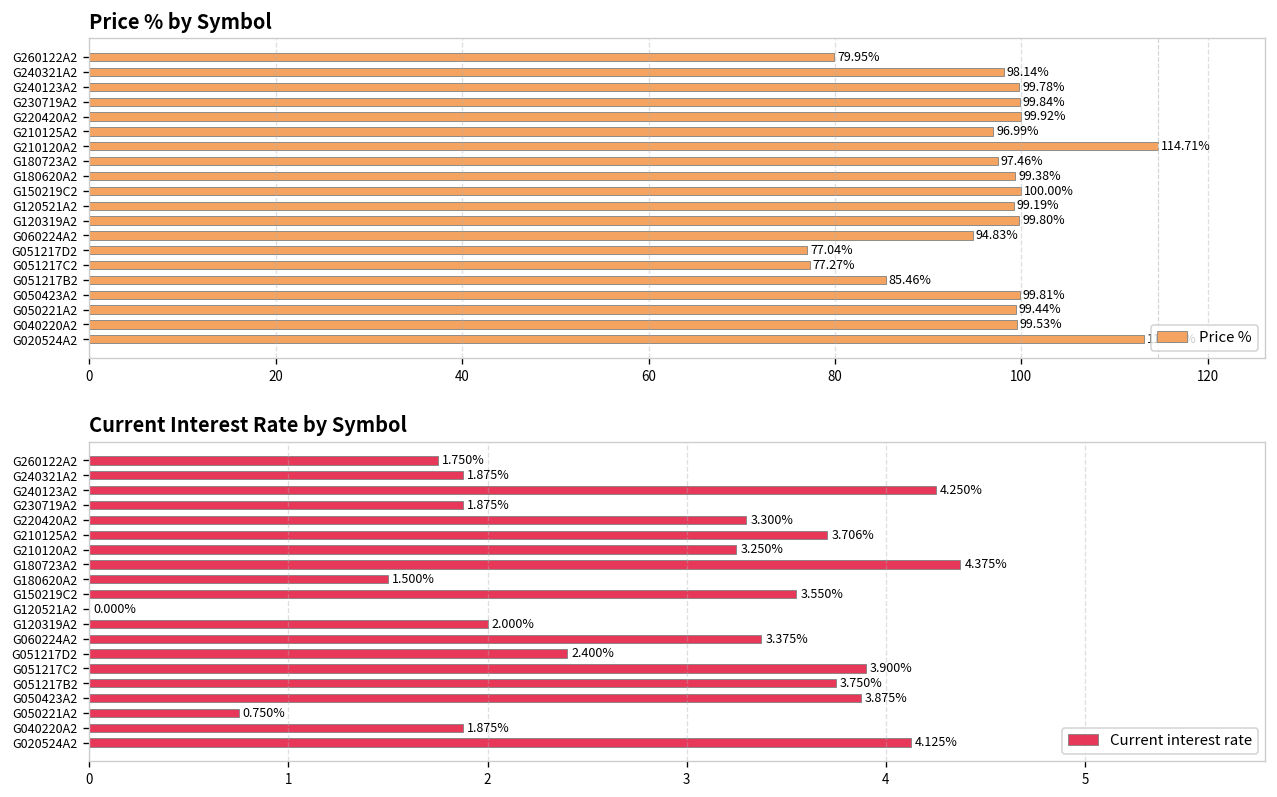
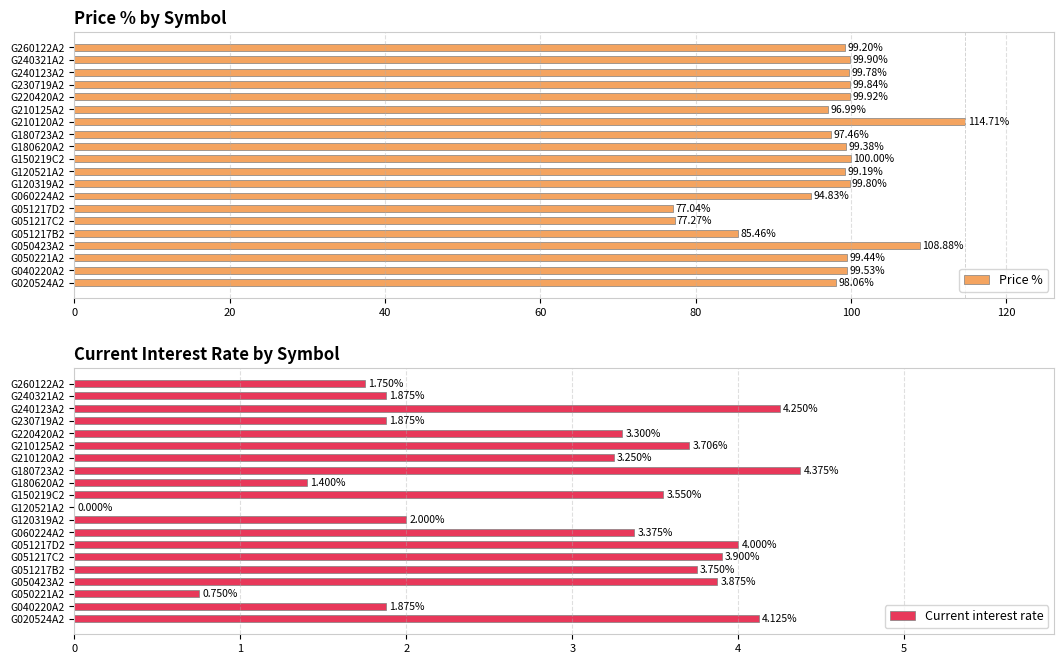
  {
    "Price % by Symbol": {
-     "G260122A2": "79.95%",
-     "G240321A2": "98.14%",
+     "G260122A2": "99.20%",
+     "G240321A2": "99.90%",
      "G240123A2": "99.78%",
      "G230719A2": "99.84%",
      "G220420A2": "99.92%",
      "G210125A2": "96.99%",
      "G210120A2": "114.71%",
      "G180723A2": "97.46%",
      "G180620A2": "99.38%",
      "G150219C2": "100.00%",
      "G120521A2": "99.19%",
      "G120319A2": "99.80%",
      "G060224A2": "94.83%",
      "G051217D2": "77.04%",
      "G051217C2": "77.27%",
      "G051217B2": "85.46%",
-     "G050423A2": "99.81%",
+     "G050423A2": "108.88%",
      "G050221A2": "99.44%",
      "G040220A2": "99.53%",
-     "G020524A2": "113"
+     "G020524A2": "98"
    },
    "Current Interest Rate by Symbol": {
      "G260122A2": "1.750%",
      "G240321A2": "1.875%",
      "G240123A2": "4.250%",
      "G230719A2": "1.875%",
      "G220420A2": "3.300%",
      "G210125A2": "3.706%",
      "G210120A2": "3.250%",
      "G180723A2": "4.375%",
-     "G180620A2": "1.500%",
+     "G180620A2": "1.400%",
      "G150219C2": "3.550%",
      "G120521A2": "0.000%",
      "G120319A2": "2.000%",
      "G060224A2": "3.375%",
-     "G051217D2": "2.400%",
+     "G051217D2": "4.000%",
      "G051217C2": "3.900%",
      "G051217B2": "3.750%",
      "G050423A2": "3.875%",
      "G050221A2": "0.750%",
      "G040220A2": "1.875%",
      "G020524A2": "4.125%"
    }
  }
